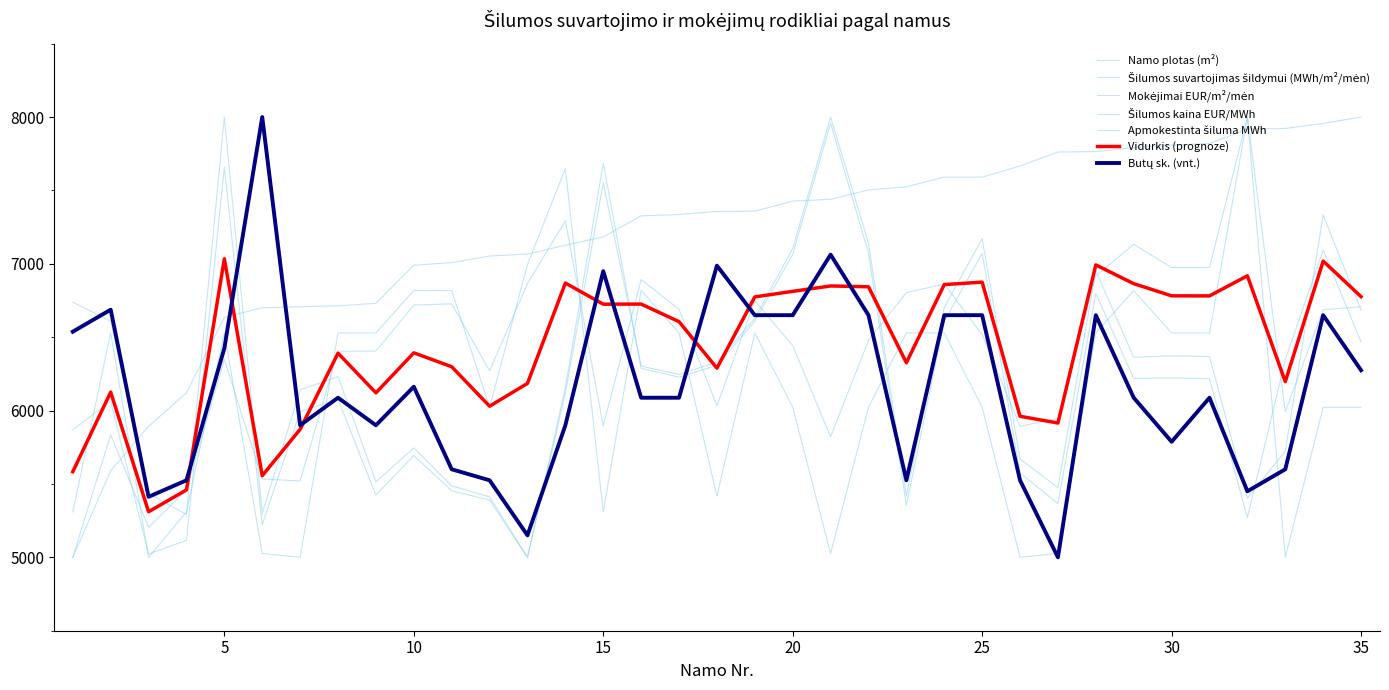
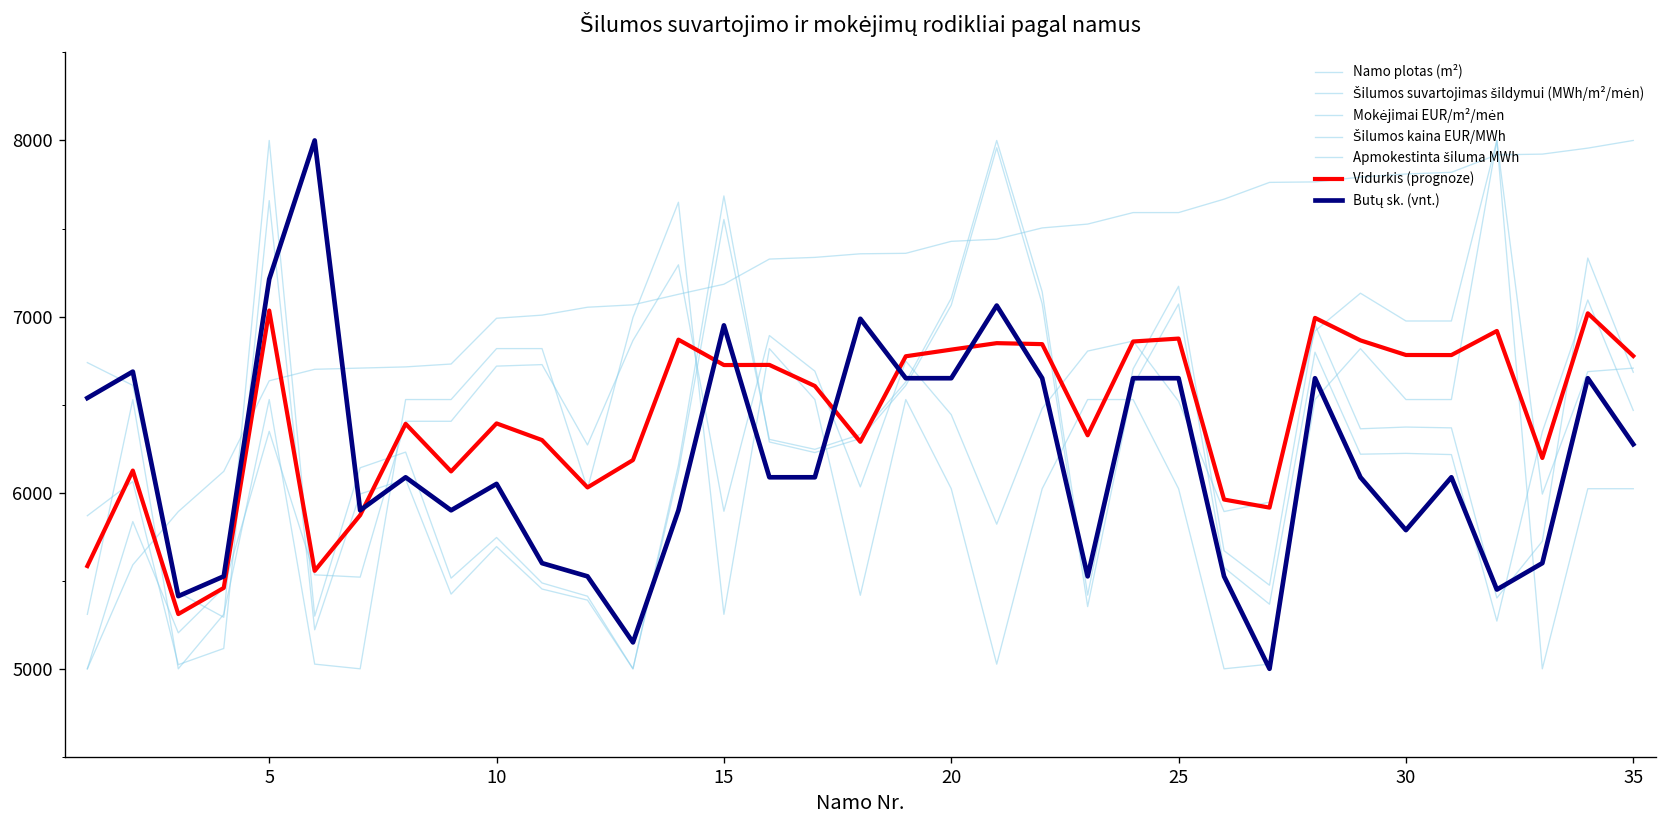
  {
    "Vidurkis (prognoze)": {
      "5": 7030,
      "10": 6390,
      "15": 6720,
      "20": 6810,
      "25": 6880,
      "30": 6780,
      "35": 6780
    },
    "Butų sk. (vnt.)": {
-     "5": 6430,
-     "10": 6160,
+     "5": 7210,
+     "10": 6050,
      "15": 6950,
      "20": 6650,
      "25": 6650,
      "30": 5790,
      "35": 6280
    }
  }
